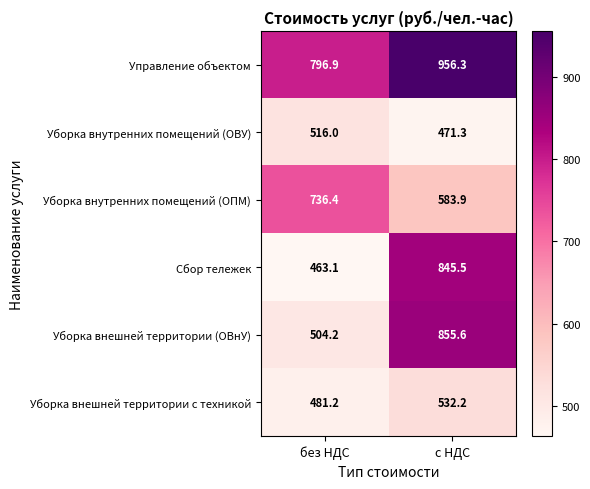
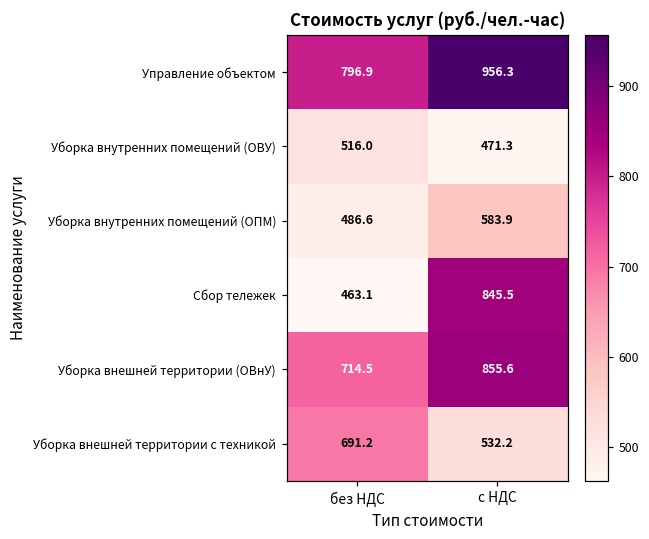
  {
    "Управление объектом": {
      "без НДС": 796.9,
      "с НДС": 956.3
    },
    "Уборка внутренних помещений (ОВУ)": {
      "без НДС": 516.0,
      "с НДС": 471.3
    },
    "Уборка внутренних помещений (ОПМ)": {
-     "без НДС": 736.4,
+     "без НДС": 486.6,
      "с НДС": 583.9
    },
    "Сбор тележек": {
      "без НДС": 463.1,
      "с НДС": 845.5
    },
    "Уборка внешней территории (ОВнУ)": {
-     "без НДС": 504.2,
+     "без НДС": 714.5,
      "с НДС": 855.6
    },
    "Уборка внешней территории с техникой": {
-     "без НДС": 481.2,
+     "без НДС": 691.2,
      "с НДС": 532.2
    }
  }
